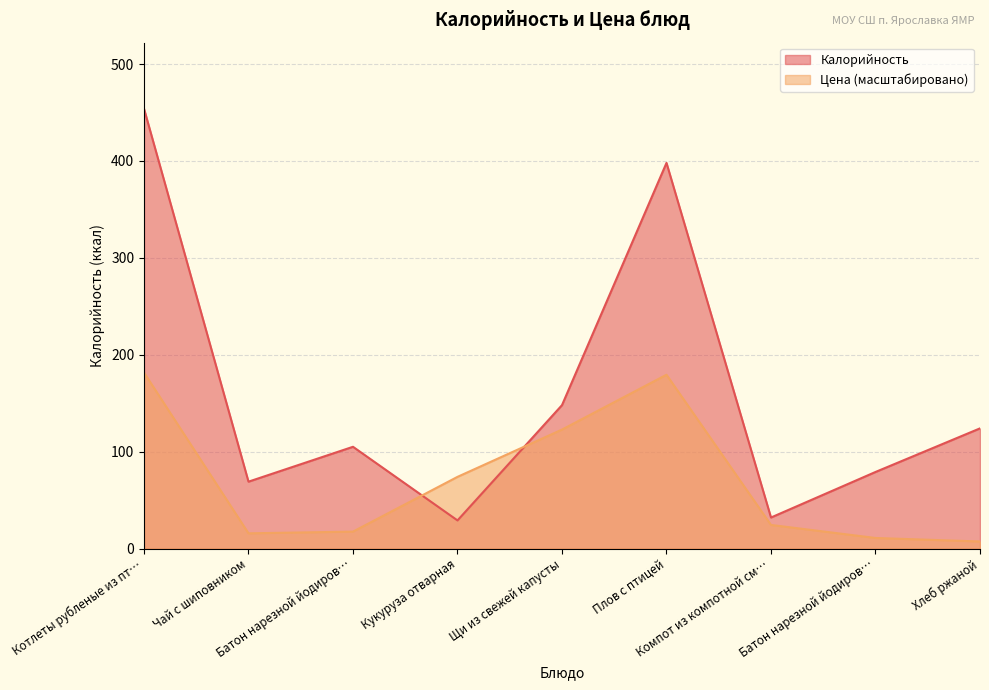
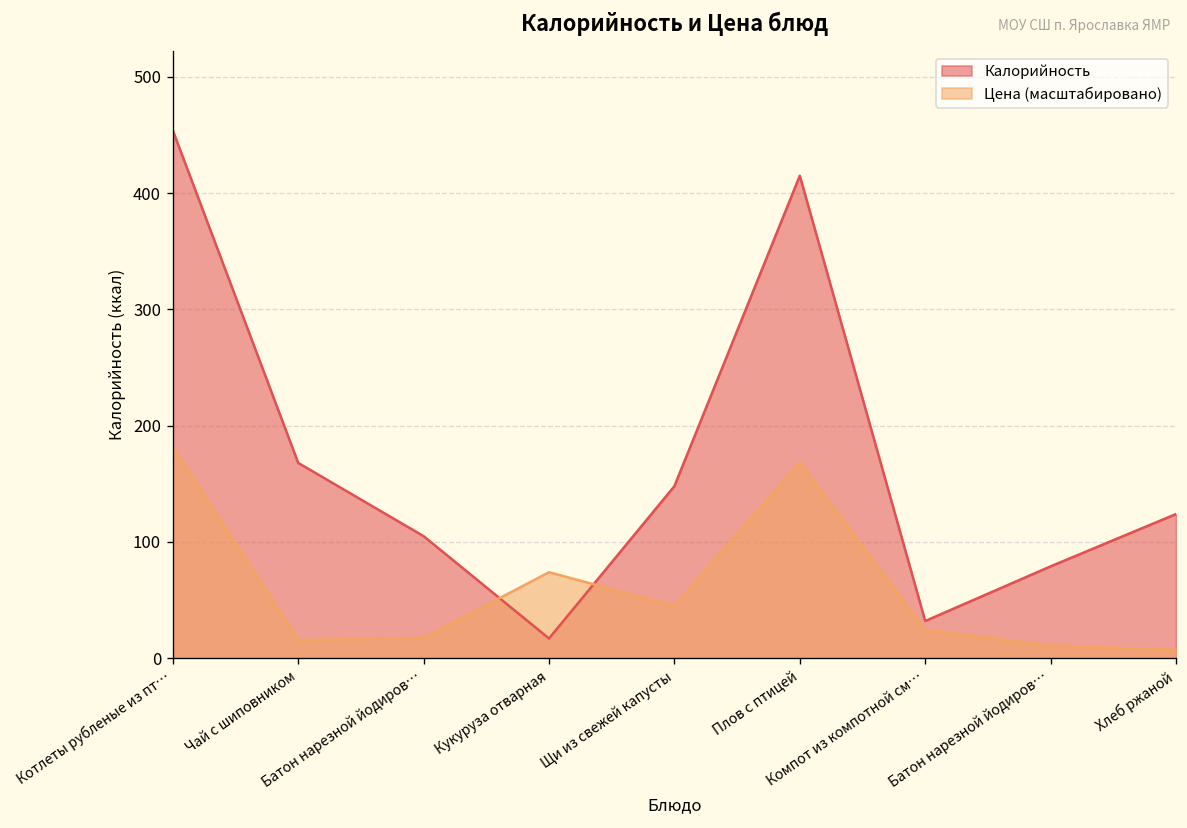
  {
    "Калорийность": {
      "Котлеты рубленые из пт…": 450,
-     "Чай с шиповником": 70,
-     "Кукуруза отварная": 30,
+     "Чай с шиповником": 170,
+     "Кукуруза отварная": 20,
      "Щи из свежей капусты": 150,
-     "Плов с птицей": 400,
+     "Плов с птицей": 420,
      "Компот из компотной см…": 30,
      "Хлеб ржаной": 120
    },
    "Цена (масштабировано)": {
      "Котлеты рубленые из пт…": 180,
      "Чай с шиповником": 20,
      "Кукуруза отварная": 70,
-     "Щи из свежей капусты": 120,
-     "Плов с птицей": 180,
+     "Щи из свежей капусты": 40,
+     "Плов с птицей": 170,
      "Компот из компотной см…": 20,
      "Хлеб ржаной": 10
    }
  }
